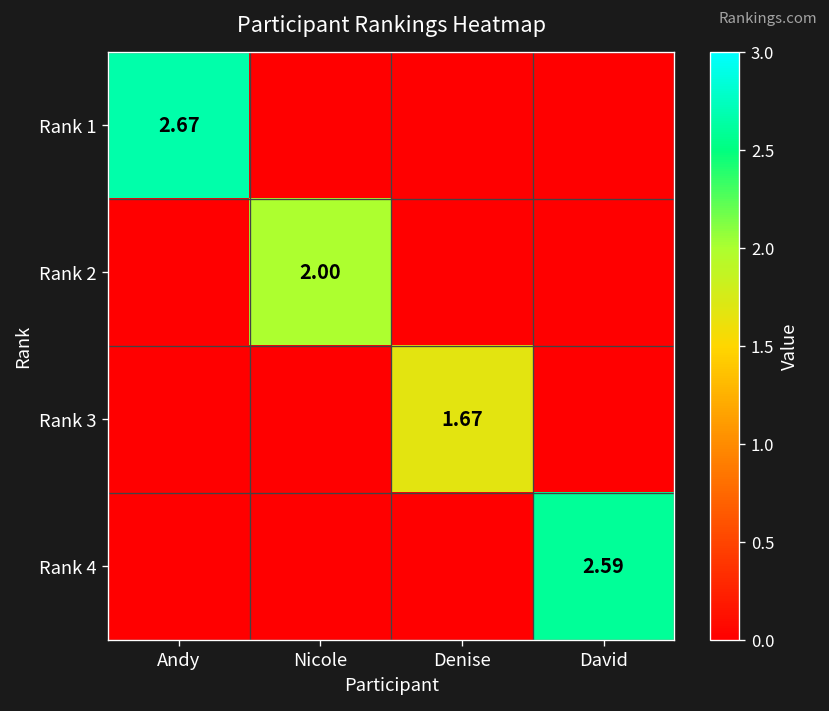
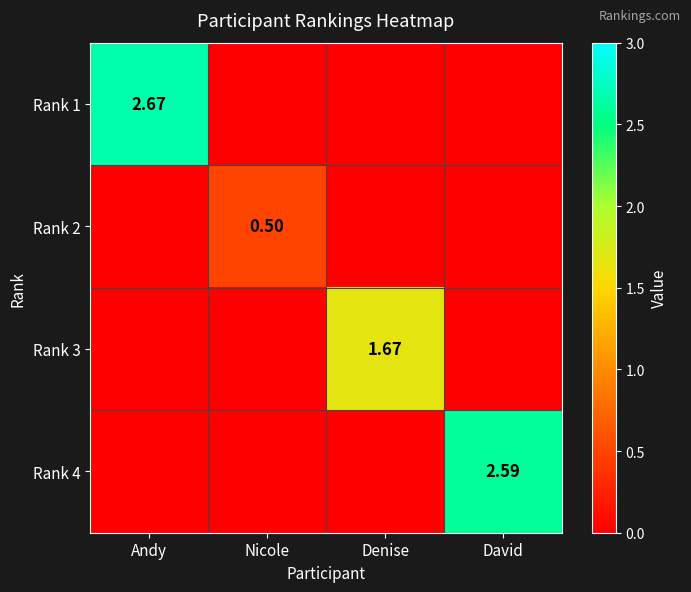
  {
    "Rank 1": {
      "Andy": 2.67
    },
    "Rank 2": {
-     "Nicole": 2.00
+     "Nicole": 0.50
    },
    "Rank 3": {
      "Denise": 1.67
    },
    "Rank 4": {
      "David": 2.59
    }
  }
